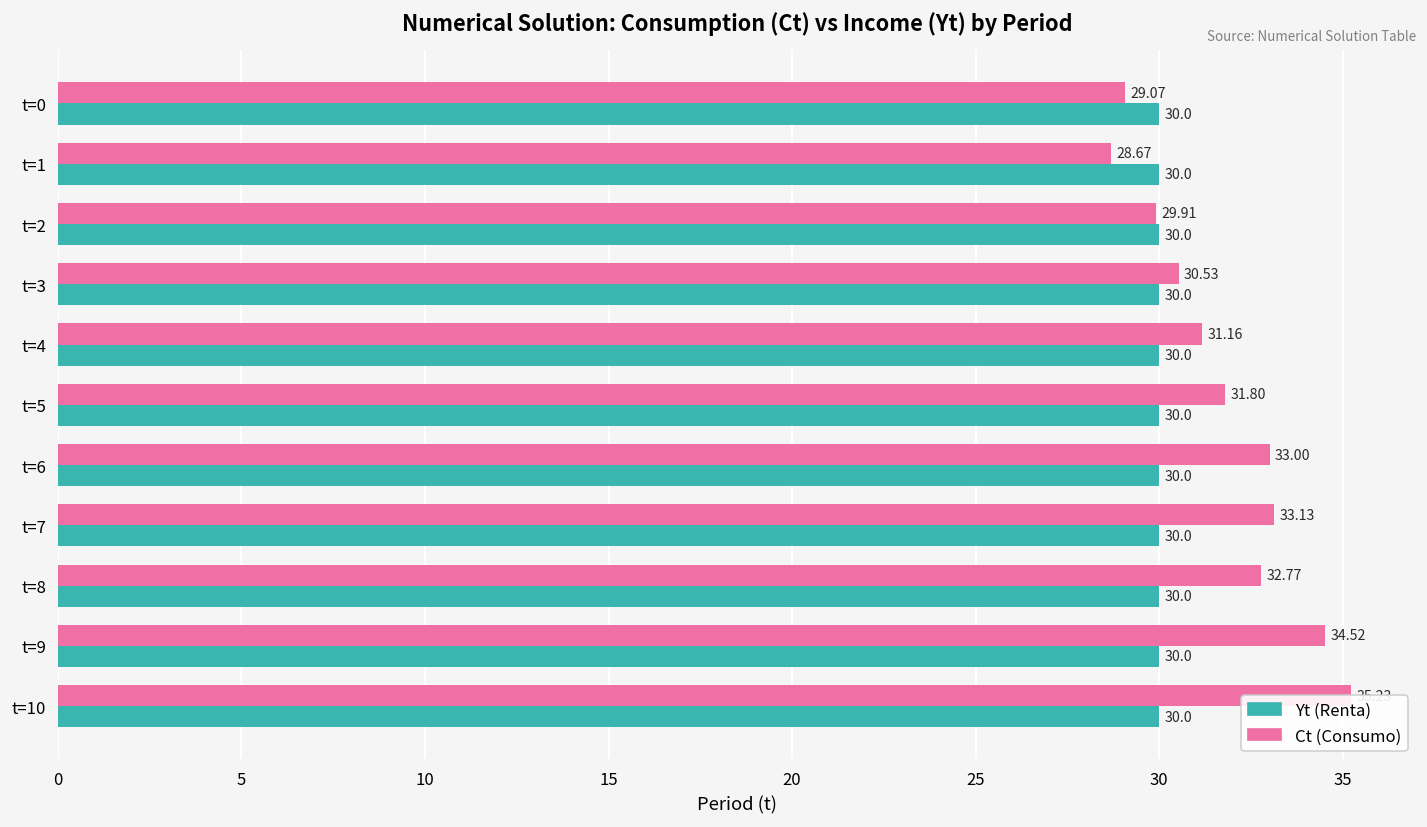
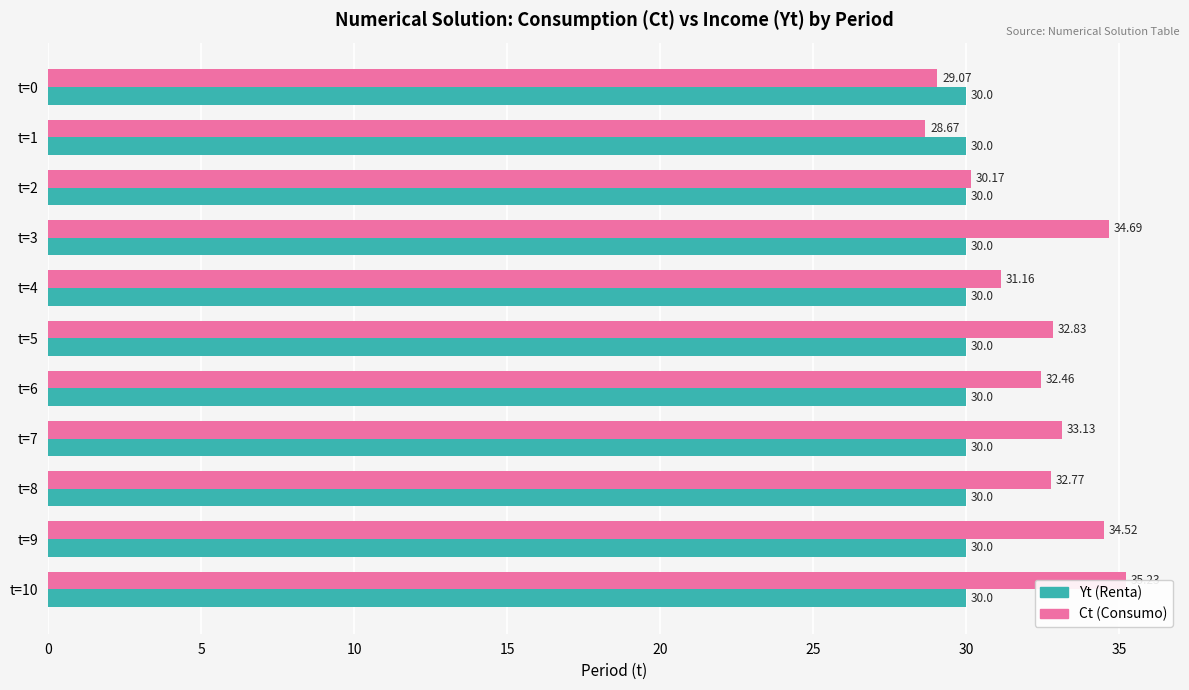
  {
    "Yt (Renta)": {
      "t=0": 30.0,
      "t=1": 30.0,
      "t=2": 30.0,
      "t=3": 30.0,
      "t=4": 30.0,
      "t=5": 30.0,
      "t=6": 30.0,
      "t=7": 30.0,
      "t=8": 30.0,
      "t=9": 30.0,
      "t=10": 30.0
    },
    "Ct (Consumo)": {
      "t=0": 29.07,
      "t=1": 28.67,
-     "t=2": 29.91,
-     "t=3": 30.53,
+     "t=2": 30.17,
+     "t=3": 34.69,
      "t=4": 31.16,
-     "t=5": 31.80,
-     "t=6": 33.00,
+     "t=5": 32.83,
+     "t=6": 32.46,
      "t=7": 33.13,
      "t=8": 32.77,
      "t=9": 34.52
    }
  }
